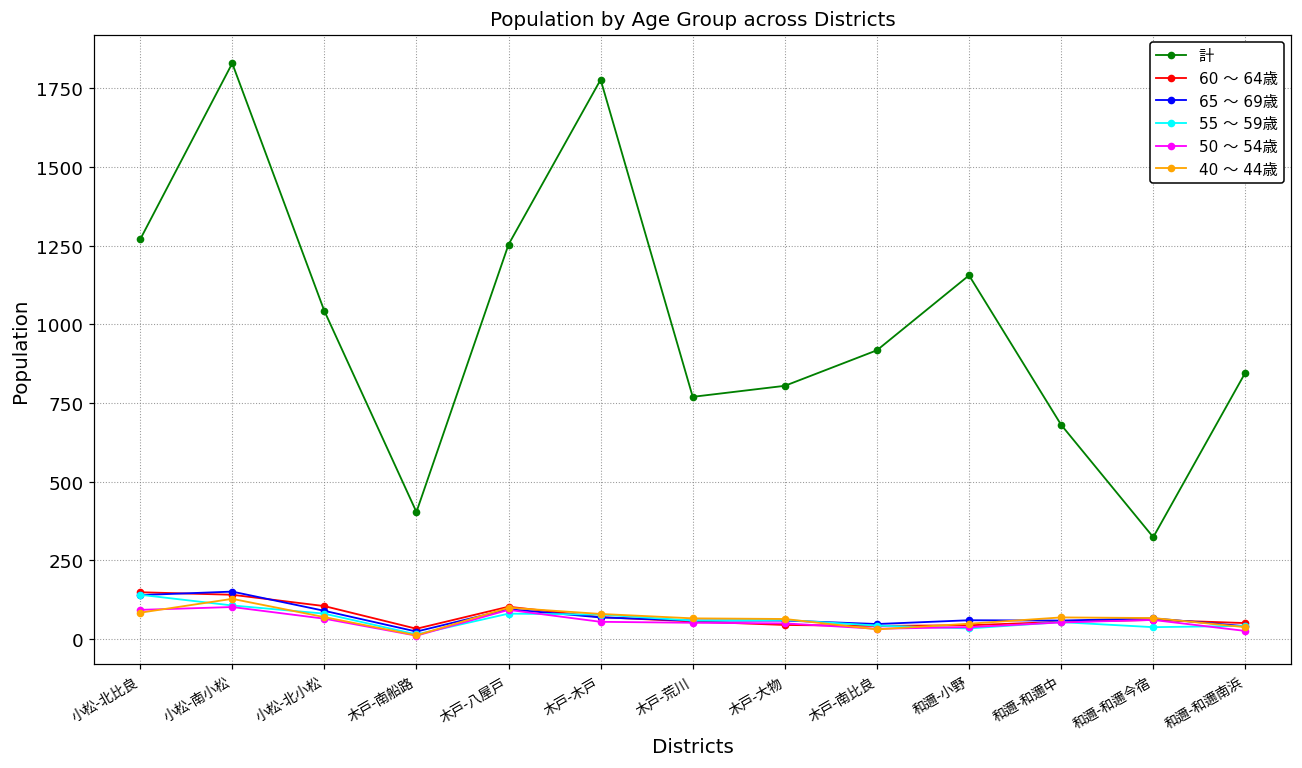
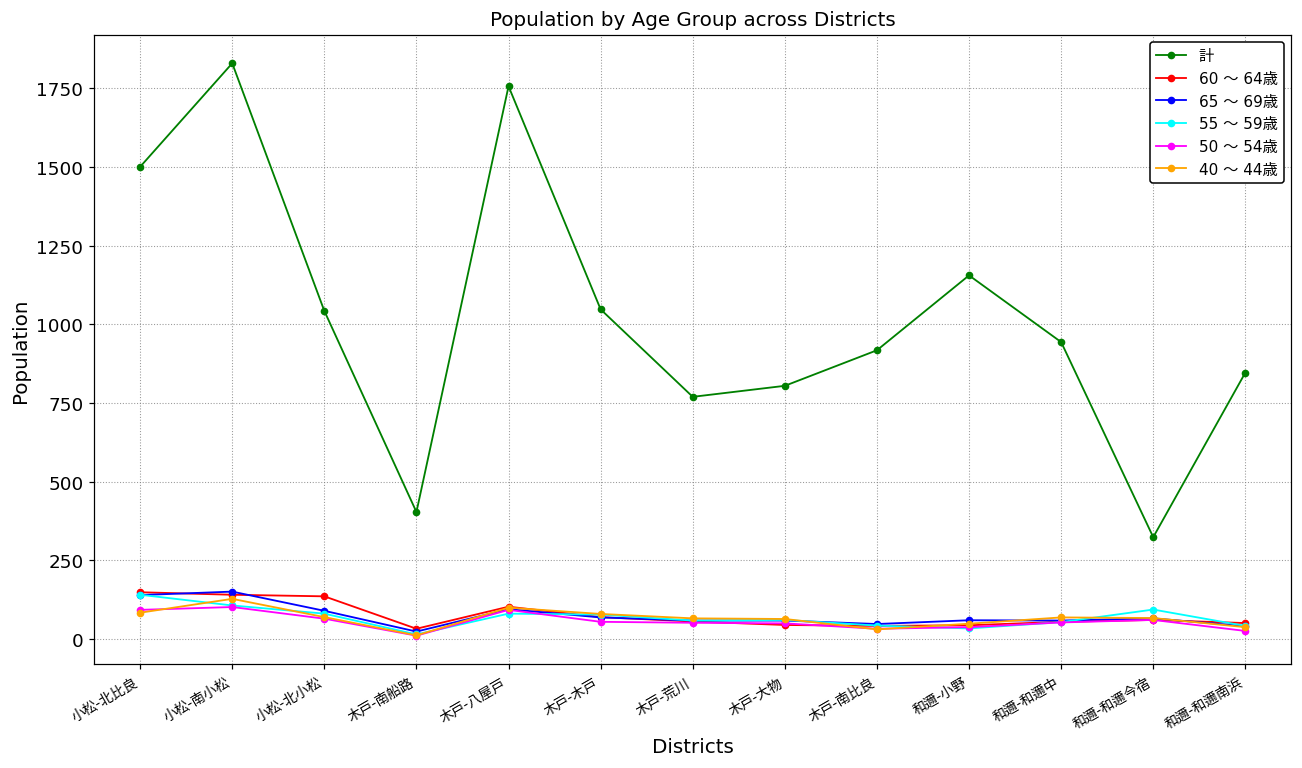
  {
    "計": {
-     "小松-北比良": 1270,
+     "小松-北比良": 1500,
      "小松-南小松": 1830,
      "小松-北小松": 1040,
      "木戸-南船路": 400,
-     "木戸-八屋戸": 1250,
-     "木戸-木戸": 1780,
+     "木戸-八屋戸": 1760,
+     "木戸-木戸": 1050,
      "木戸-荒川": 770,
      "木戸-大物": 810,
      "木戸-南比良": 920,
      "和邇-小野": 1160,
-     "和邇-和邇中": 680,
+     "和邇-和邇中": 940,
      "和邇-和邇今宿": 320,
      "和邇-和邇南浜": 850
    },
    "60 ～ 64歳": {
      "小松-南小松": 140,
-     "小松-北小松": 110,
+     "小松-北小松": 140,
      "木戸-南船路": 30
    },
    "65 ～ 69歳": {
      "小松-南小松": 150,
      "小松-北小松": 90,
      "木戸-南船路": 20,
      "和邇-小野": 60
    },
    "55 ～ 59歳": {
      "小松-北小松": 80,
      "木戸-八屋戸": 80,
-     "和邇-和邇今宿": 40
+     "和邇-和邇今宿": 90
    },
    "50 ～ 54歳": {
      "小松-北比良": 90,
      "木戸-木戸": 60,
      "和邇-和邇南浜": 30
    },
    "40 ～ 44歳": {
      "小松-北比良": 80,
      "小松-南小松": 130,
      "和邇-和邇中": 70
    }
  }
